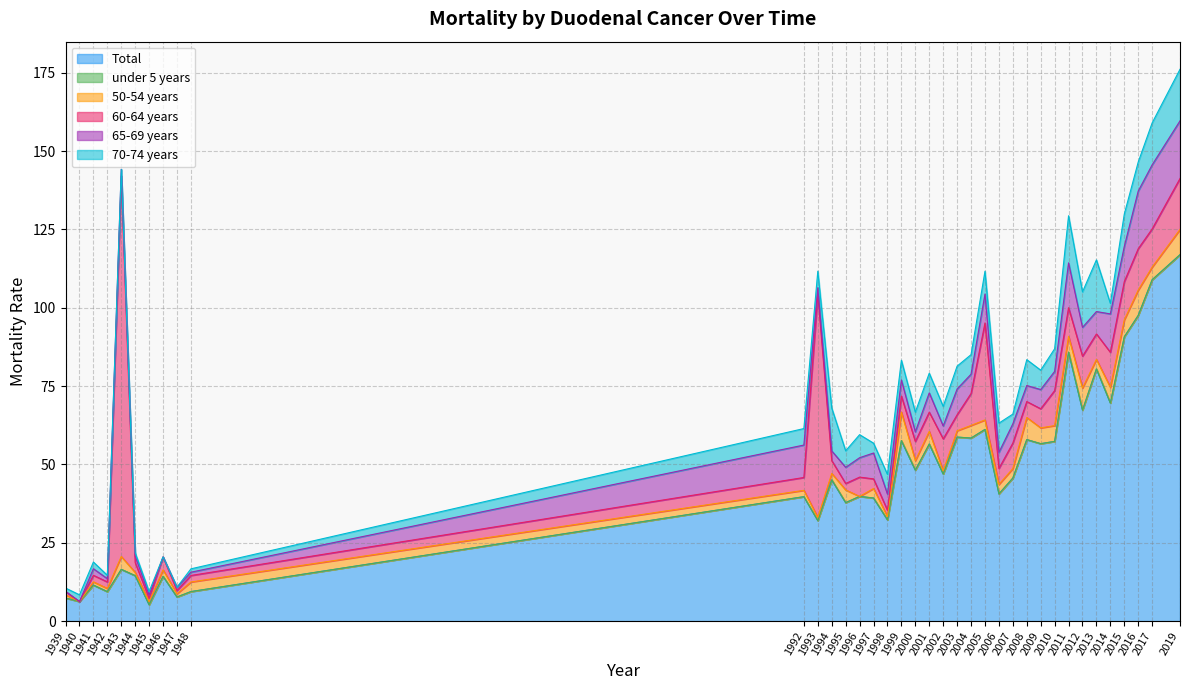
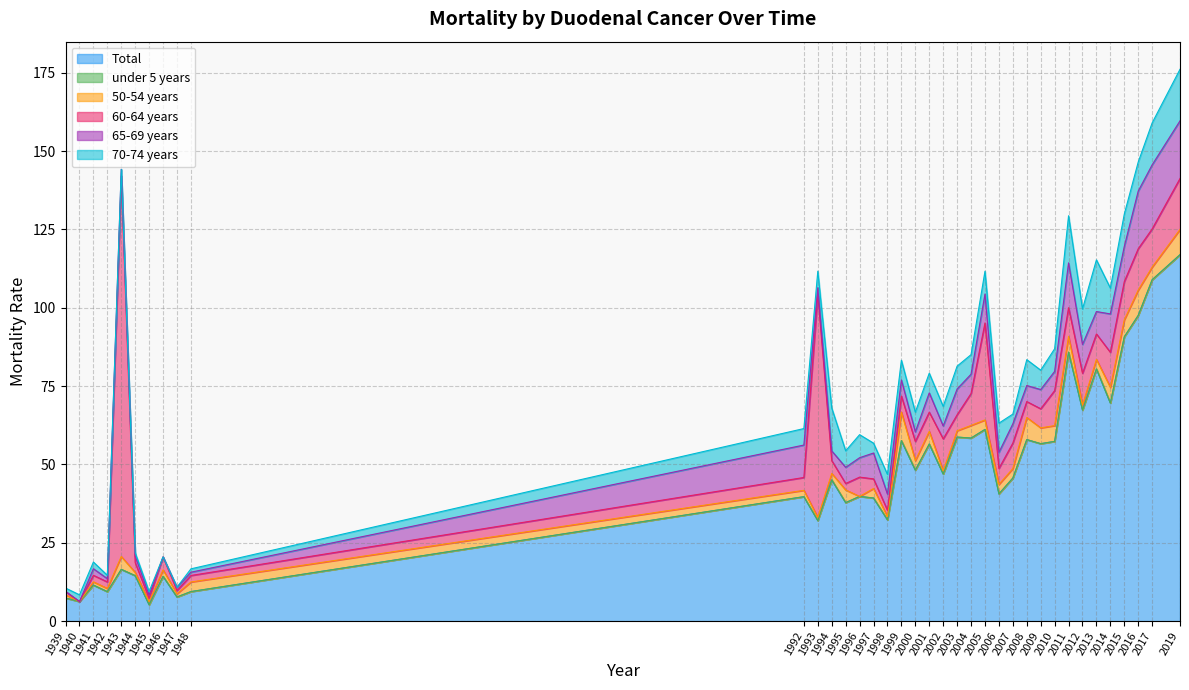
  {
    "under 5 years": {
      "1939": 7,
      "1941": 12,
      "1942": 9,
      "1943": 17,
      "1944": 15,
      "1945": 5,
      "1946": 14,
      "1947": 8,
      "1948": 9,
      "1992": 40,
      "1993": 32,
      "1994": 45,
      "1995": 38,
      "1997": 39,
      "1998": 32,
      "1999": 58,
      "2000": 48,
      "2001": 57,
      "2002": 47,
      "2003": 59,
      "2004": 58,
      "2005": 61,
      "2006": 41,
      "2007": 46,
      "2008": 58,
      "2009": 57,
      "2010": 57,
      "2011": 86,
      "2012": 67,
      "2013": 80,
      "2014": 70,
      "2015": 91,
      "2016": 98,
      "2017": 109,
      "2019": 117
    },
    "50-54 years": {
      "1939": 1,
      "1941": 1,
      "1942": 1,
      "1943": 4,
      "1944": 1,
      "1945": 1,
      "1946": 2,
      "1947": 1,
      "1948": 3,
      "1992": 2,
      "1993": 1,
      "1994": 2,
      "1995": 4,
      "1997": 3,
      "1998": 1,
      "1999": 9,
      "2000": 3,
      "2001": 4,
      "2002": 1,
      "2003": 2,
      "2004": 4,
      "2005": 3,
      "2006": 3,
      "2007": 3,
      "2008": 7,
      "2009": 5,
      "2010": 5,
      "2011": 5,
-     "2012": 7,
+     "2012": 2,
      "2013": 3,
      "2014": 5,
      "2015": 5,
      "2016": 8,
      "2017": 4,
      "2019": 8
    },
    "60-64 years": {
      "1941": 2,
      "1942": 2,
      "1943": 121,
      "1944": 3,
      "1945": 1,
      "1947": 1,
      "1948": 2,
      "1992": 4,
      "1993": 71,
      "1994": 4,
      "1995": 2,
      "1996": 6,
      "1997": 3,
      "1998": 2,
      "1999": 5,
      "2000": 6,
      "2001": 6,
      "2002": 10,
      "2003": 5,
      "2004": 10,
      "2005": 31,
      "2006": 5,
      "2007": 8,
      "2008": 5,
      "2009": 6,
      "2010": 11,
      "2011": 9,
      "2012": 10,
      "2013": 8,
      "2014": 11,
      "2015": 12,
      "2016": 13,
      "2017": 12,
      "2019": 16
    },
    "65-69 years": {
      "1941": 2,
      "1942": 1,
      "1944": 2,
      "1945": 1,
      "1948": 1,
      "1992": 10,
      "1993": 2,
      "1994": 3,
      "1995": 5,
      "1996": 6,
      "1997": 8,
      "1998": 5,
      "1999": 5,
      "2000": 3,
      "2001": 6,
      "2002": 4,
      "2003": 8,
      "2004": 6,
      "2005": 9,
      "2006": 5,
      "2007": 6,
      "2008": 5,
      "2009": 6,
      "2010": 6,
      "2011": 14,
      "2012": 9,
      "2013": 7,
      "2014": 12,
      "2015": 11,
      "2016": 18,
      "2017": 20,
      "2019": 18
    },
    "70-74 years": {
      "1939": 1,
      "1940": 2,
      "1941": 2,
      "1942": 1,
      "1944": 1,
      "1945": 1,
      "1948": 1,
      "1992": 5,
      "1993": 5,
      "1994": 14,
      "1995": 5,
      "1996": 7,
      "1997": 3,
      "1998": 6,
      "1999": 6,
      "2000": 6,
      "2001": 6,
      "2002": 6,
      "2003": 7,
      "2004": 6,
      "2005": 7,
      "2006": 9,
      "2007": 3,
      "2008": 8,
      "2009": 6,
      "2010": 7,
      "2011": 15,
      "2012": 11,
      "2013": 16,
-     "2014": 3,
+     "2014": 8,
      "2015": 10,
      "2016": 9,
      "2017": 13,
      "2019": 16
    }
  }
